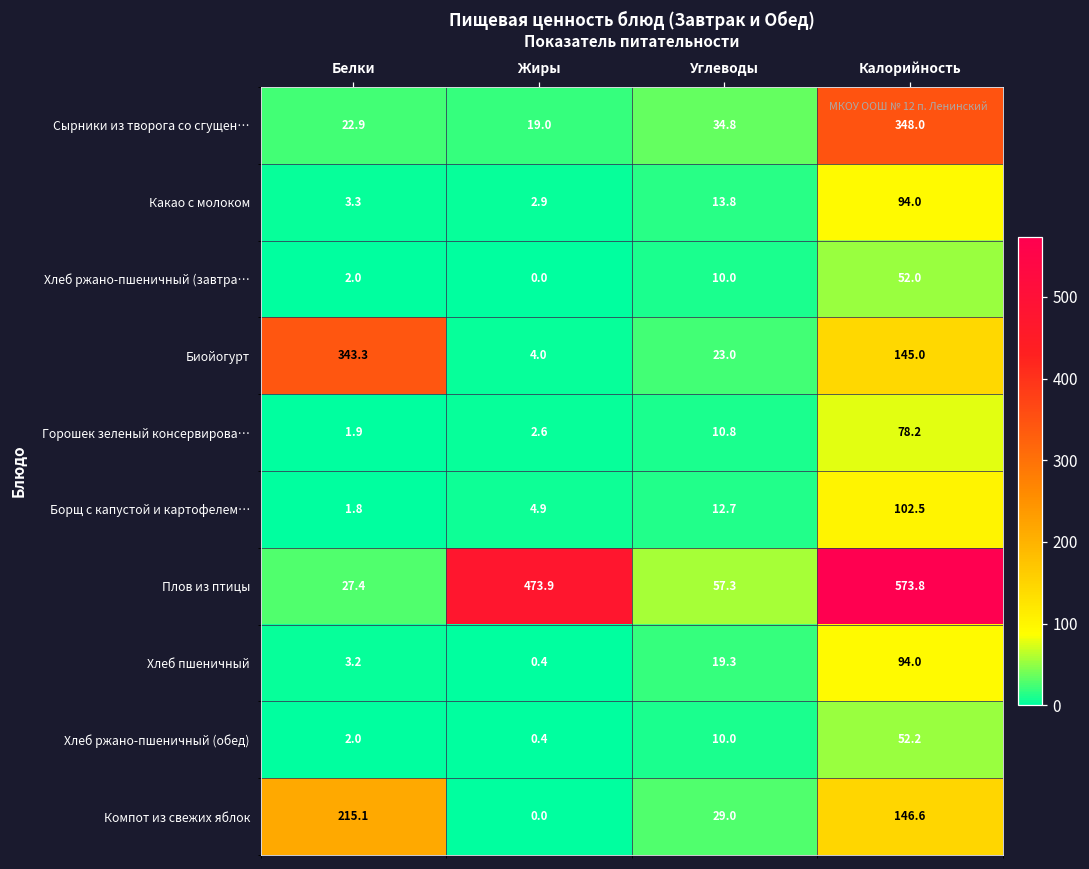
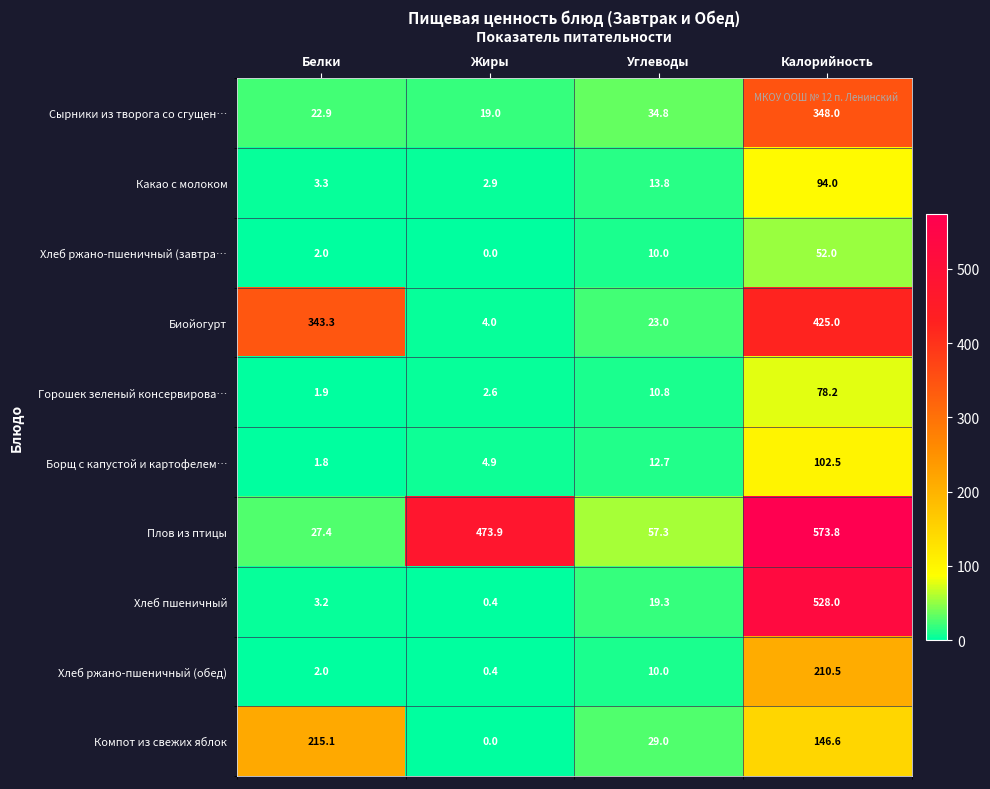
  {
    "Сырники из творога со сгущен…": {
      "Белки": 22.9,
      "Жиры": 19.0,
      "Углеводы": 34.8
    },
    "Какао с молоком": {
      "Белки": 3.3,
      "Жиры": 2.9,
      "Углеводы": 13.8,
      "Калорийность": 94.0
    },
    "Хлеб ржано-пшеничный (завтра…": {
      "Белки": 2.0,
      "Жиры": 0.0,
      "Углеводы": 10.0,
      "Калорийность": 52.0
    },
    "Биойогурт": {
      "Белки": 343.3,
      "Жиры": 4.0,
      "Углеводы": 23.0,
-     "Калорийность": 145.0
+     "Калорийность": 425.0
    },
    "Горошек зеленый консервирова…": {
      "Белки": 1.9,
      "Жиры": 2.6,
      "Углеводы": 10.8,
      "Калорийность": 78.2
    },
    "Борщ с капустой и картофелем…": {
      "Белки": 1.8,
      "Жиры": 4.9,
      "Углеводы": 12.7,
      "Калорийность": 102.5
    },
    "Плов из птицы": {
      "Белки": 27.4,
      "Жиры": 473.9,
      "Углеводы": 57.3,
      "Калорийность": 573.8
    },
    "Хлеб пшеничный": {
      "Белки": 3.2,
      "Жиры": 0.4,
      "Углеводы": 19.3,
-     "Калорийность": 94.0
+     "Калорийность": 528.0
    },
    "Хлеб ржано-пшеничный (обед)": {
      "Белки": 2.0,
      "Жиры": 0.4,
      "Углеводы": 10.0,
-     "Калорийность": 52.2
+     "Калорийность": 210.5
    },
    "Компот из свежих яблок": {
      "Белки": 215.1,
      "Жиры": 0.0,
      "Углеводы": 29.0,
      "Калорийность": 146.6
    }
  }
